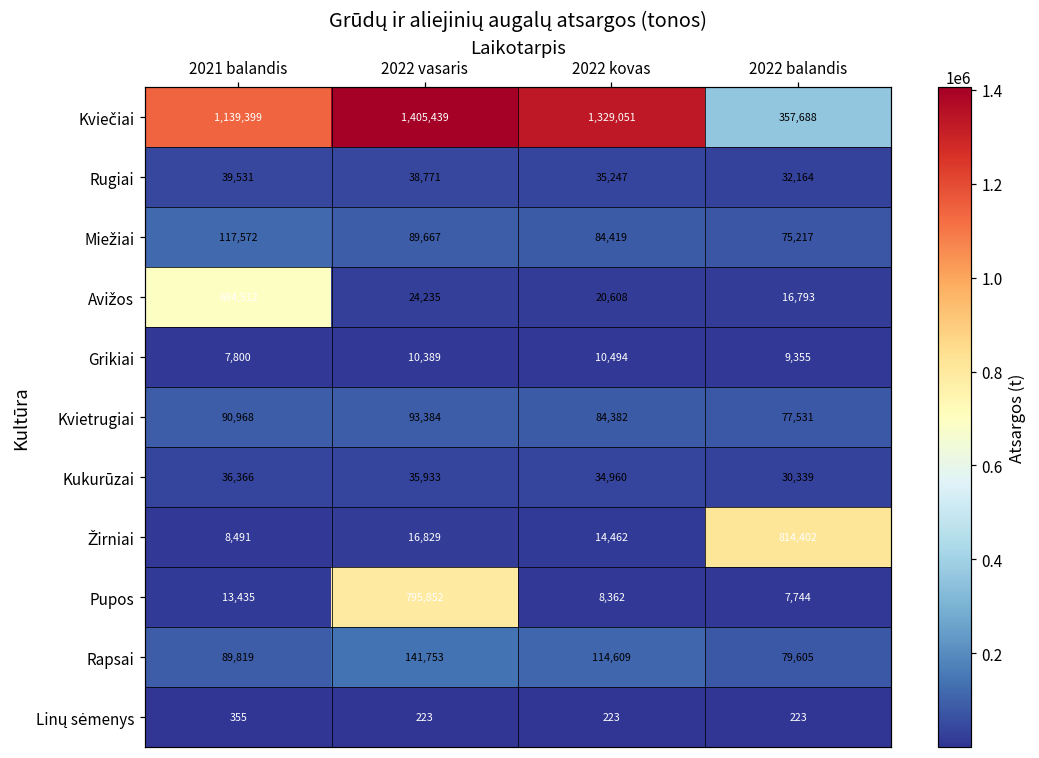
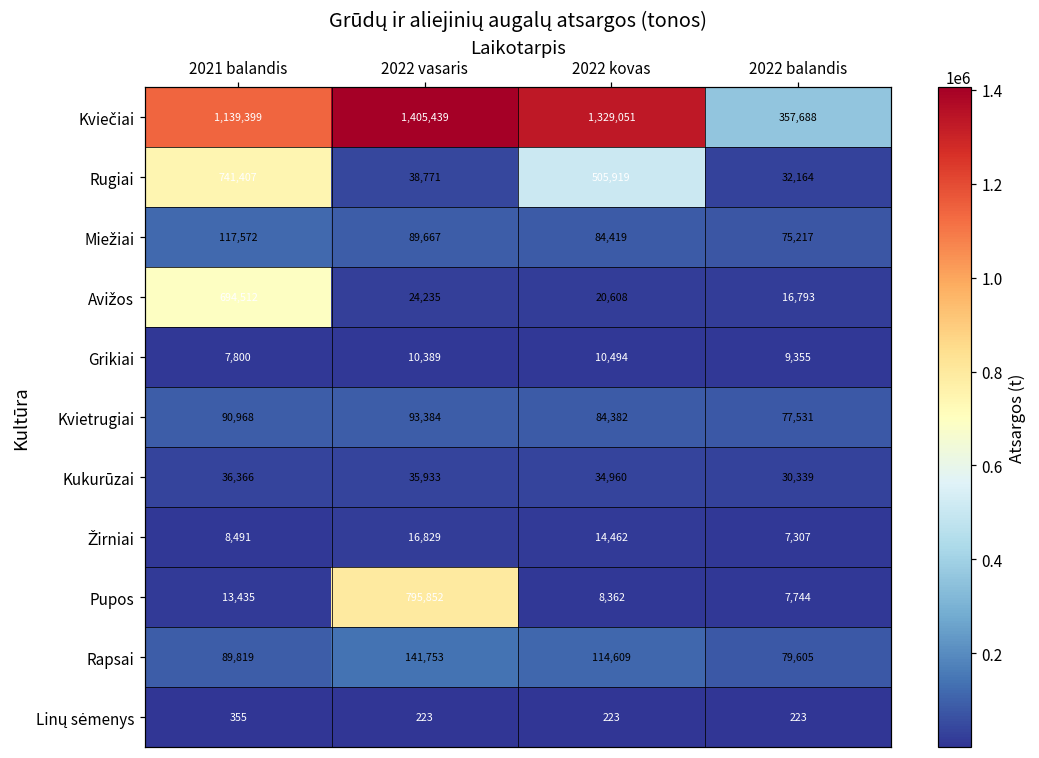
  {
    "Kviečiai": {
      "2021 balandis": "1,139,399",
      "2022 vasaris": "1,405,439",
      "2022 kovas": "1,329,051",
      "2022 balandis": "357,688"
    },
    "Rugiai": {
-     "2021 balandis": "39,531",
+     "2021 balandis": "741,407",
      "2022 vasaris": "38,771",
-     "2022 kovas": "35,247",
+     "2022 kovas": "505,919",
      "2022 balandis": "32,164"
    },
    "Miežiai": {
      "2021 balandis": "117,572",
      "2022 vasaris": "89,667",
      "2022 kovas": "84,419",
      "2022 balandis": "75,217"
    },
    "Avižos": {
      "2021 balandis": "694,512",
      "2022 vasaris": "24,235",
      "2022 kovas": "20,608",
      "2022 balandis": "16,793"
    },
    "Grikiai": {
      "2021 balandis": "7,800",
      "2022 vasaris": "10,389",
      "2022 kovas": "10,494",
      "2022 balandis": "9,355"
    },
    "Kvietrugiai": {
      "2021 balandis": "90,968",
      "2022 vasaris": "93,384",
      "2022 kovas": "84,382",
      "2022 balandis": "77,531"
    },
    "Kukurūzai": {
      "2021 balandis": "36,366",
      "2022 vasaris": "35,933",
      "2022 kovas": "34,960",
      "2022 balandis": "30,339"
    },
    "Žirniai": {
      "2021 balandis": "8,491",
      "2022 vasaris": "16,829",
      "2022 kovas": "14,462",
-     "2022 balandis": "814,402"
+     "2022 balandis": "7,307"
    },
    "Pupos": {
      "2021 balandis": "13,435",
      "2022 vasaris": "795,852",
      "2022 kovas": "8,362",
      "2022 balandis": "7,744"
    },
    "Rapsai": {
      "2021 balandis": "89,819",
      "2022 vasaris": "141,753",
      "2022 kovas": "114,609",
      "2022 balandis": "79,605"
    },
    "Linų sėmenys": {
      "2021 balandis": "355",
      "2022 vasaris": "223",
      "2022 kovas": "223",
      "2022 balandis": "223"
    }
  }
